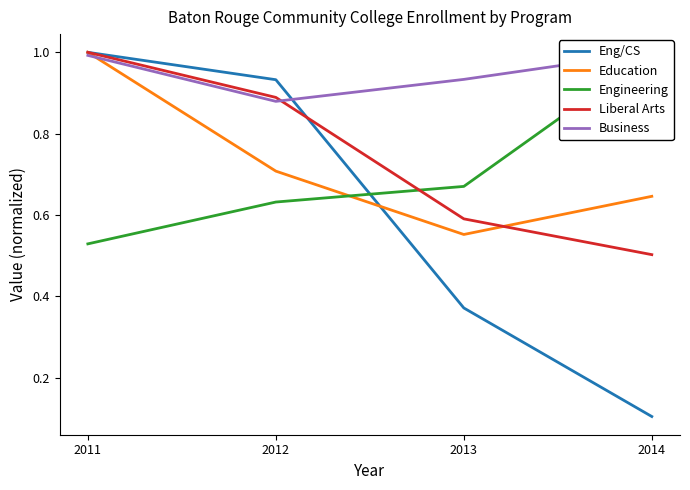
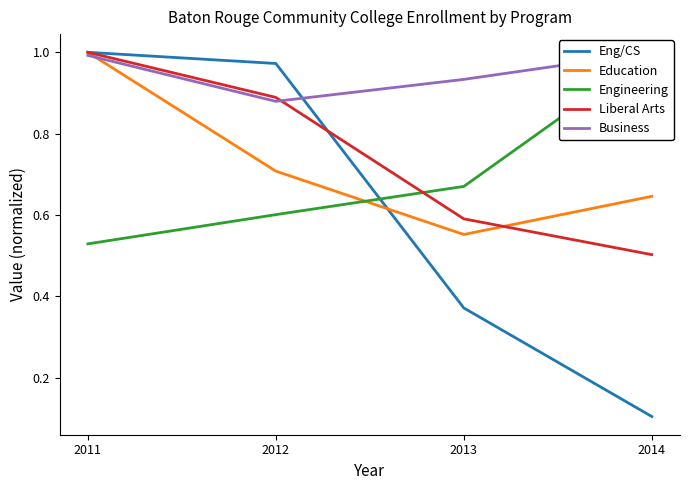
  {
    "Eng/CS": {
-     "2012": 0.93,
+     "2012": 0.97,
      "2013": 0.37,
      "2014": 0.10
    },
    "Education": {
      "2012": 0.71,
      "2013": 0.55,
      "2014": 0.65
    },
    "Engineering": {
      "2011": 0.53,
-     "2012": 0.63,
+     "2012": 0.60,
      "2013": 0.67
    },
    "Liberal Arts": {
      "2012": 0.89,
      "2013": 0.59,
      "2014": 0.50
    },
    "Business": {
      "2011": 0.99,
      "2012": 0.88,
      "2013": 0.93
    }
  }
